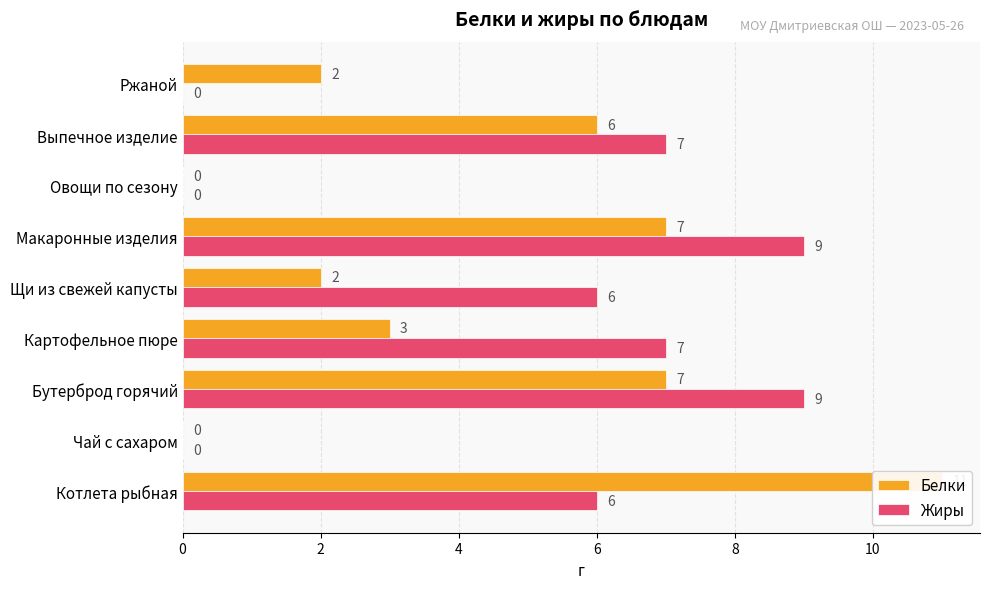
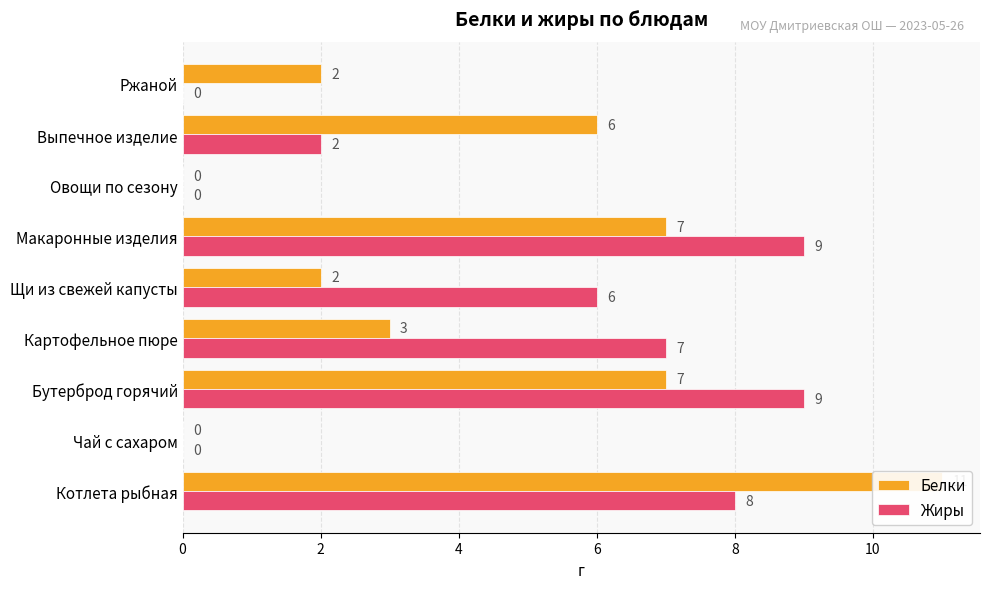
  {
    "Белки": {
      "Ржаной": 2,
      "Выпечное изделие": 6,
      "Овощи по сезону": 0,
      "Макаронные изделия": 7,
      "Щи из свежей капусты": 2,
      "Картофельное пюре": 3,
      "Бутерброд горячий": 7,
      "Чай с сахаром": 0
    },
    "Жиры": {
      "Ржаной": 0,
-     "Выпечное изделие": 7,
+     "Выпечное изделие": 2,
      "Овощи по сезону": 0,
      "Макаронные изделия": 9,
      "Щи из свежей капусты": 6,
      "Картофельное пюре": 7,
      "Бутерброд горячий": 9,
      "Чай с сахаром": 0,
-     "Котлета рыбная": 6
+     "Котлета рыбная": 8
    }
  }
